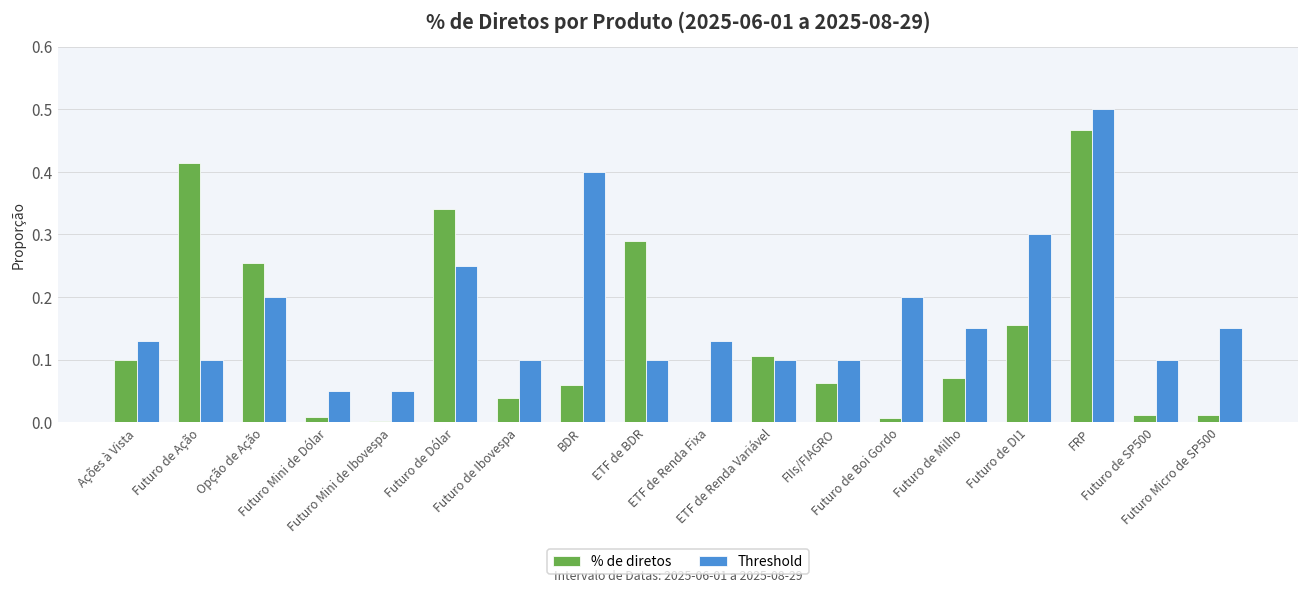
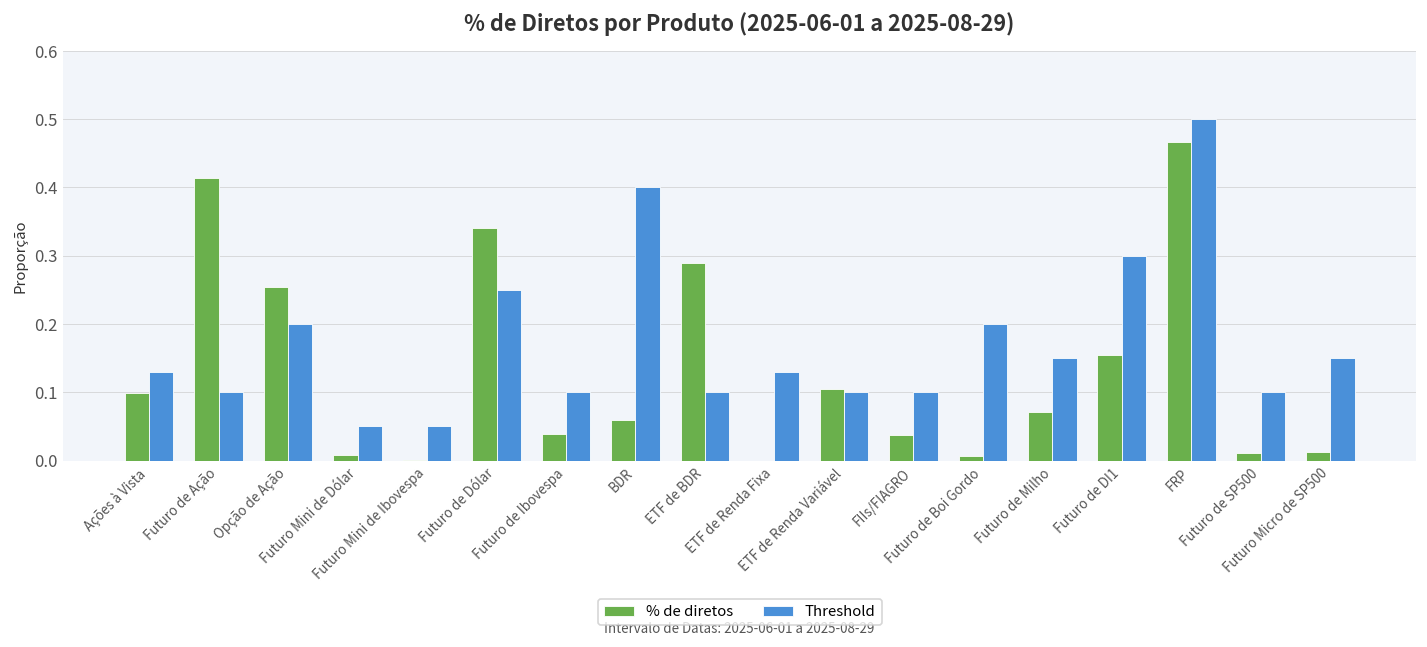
  {
    "% de diretos": {
      "Ações à Vista": 0.10,
      "Futuro de Ação": 0.41,
      "Opção de Ação": 0.25,
      "Futuro Mini de Dólar": 0.01,
      "Futuro de Dólar": 0.34,
      "Futuro de Ibovespa": 0.04,
      "BDR": 0.06,
      "ETF de BDR": 0.29,
      "ETF de Renda Fixa": 0.00,
      "ETF de Renda Variável": 0.11,
-     "FIIs/FIAGRO": 0.06,
+     "FIIs/FIAGRO": 0.04,
      "Futuro de Boi Gordo": 0.01,
      "Futuro de Milho": 0.07,
      "Futuro de DI1": 0.15,
      "FRP": 0.47,
      "Futuro de SP500": 0.01,
      "Futuro Micro de SP500": 0.01
    },
    "Threshold": {
      "Ações à Vista": 0.13,
      "Futuro de Ação": 0.10,
      "Opção de Ação": 0.20,
      "Futuro Mini de Dólar": 0.05,
      "Futuro Mini de Ibovespa": 0.05,
      "Futuro de Dólar": 0.25,
      "Futuro de Ibovespa": 0.10,
      "BDR": 0.40,
      "ETF de BDR": 0.10,
      "ETF de Renda Fixa": 0.13,
      "ETF de Renda Variável": 0.10,
      "FIIs/FIAGRO": 0.10,
      "Futuro de Boi Gordo": 0.20,
      "Futuro de Milho": 0.15,
      "Futuro de DI1": 0.30,
      "FRP": 0.50,
      "Futuro de SP500": 0.10,
      "Futuro Micro de SP500": 0.15
    }
  }
